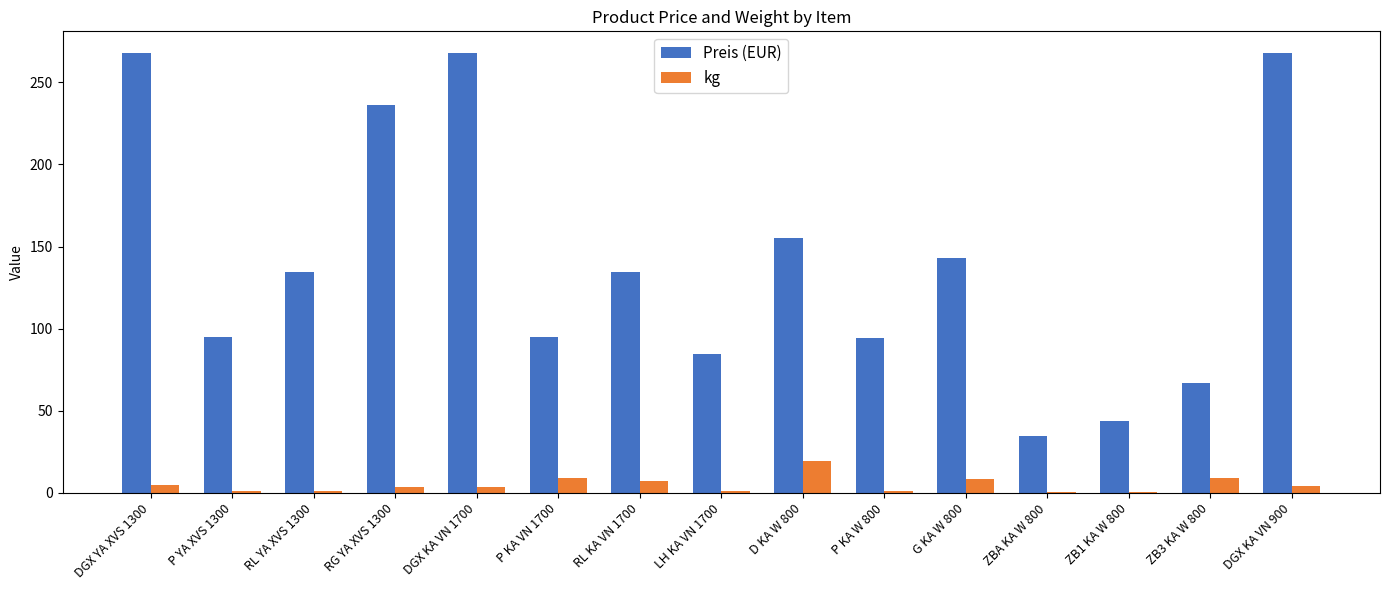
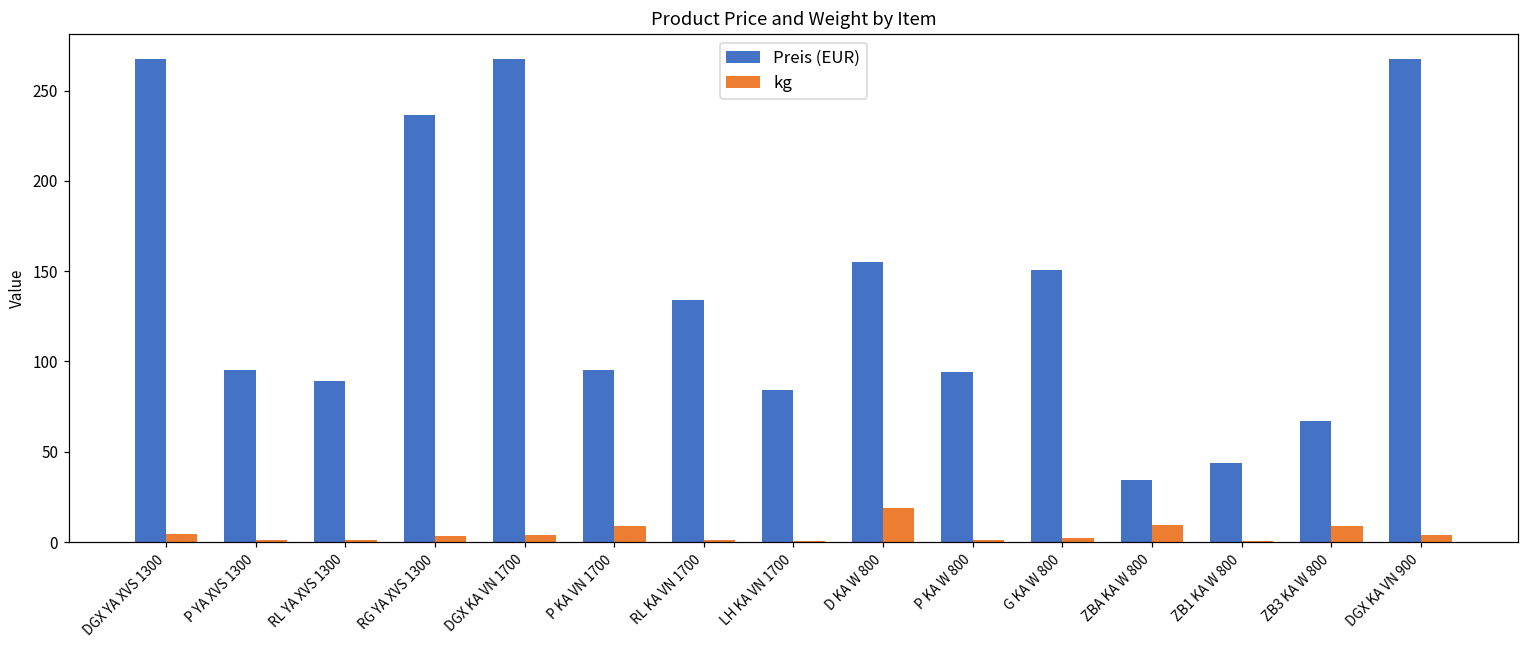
  {
    "Preis (EUR)": {
      "DGX YA XVS 1300": 268,
      "P YA XVS 1300": 95,
-     "RL YA XVS 1300": 134,
+     "RL YA XVS 1300": 89,
      "RG YA XVS 1300": 236,
      "DGX KA VN 1700": 268,
      "P KA VN 1700": 95,
      "RL KA VN 1700": 134,
      "LH KA VN 1700": 84,
      "D KA W 800": 155,
      "P KA W 800": 94,
-     "G KA W 800": 143,
+     "G KA W 800": 151,
      "ZBA KA W 800": 34,
      "ZB1 KA W 800": 44,
      "ZB3 KA W 800": 67,
      "DGX KA VN 900": 268
    },
    "kg": {
      "DGX YA XVS 1300": 5,
      "RG YA XVS 1300": 3,
      "DGX KA VN 1700": 4,
      "P KA VN 1700": 9,
-     "RL KA VN 1700": 7,
+     "RL KA VN 1700": 1,
      "D KA W 800": 19,
-     "G KA W 800": 8,
-     "ZBA KA W 800": 0,
+     "G KA W 800": 2,
+     "ZBA KA W 800": 9,
      "ZB3 KA W 800": 9,
      "DGX KA VN 900": 4
    }
  }
